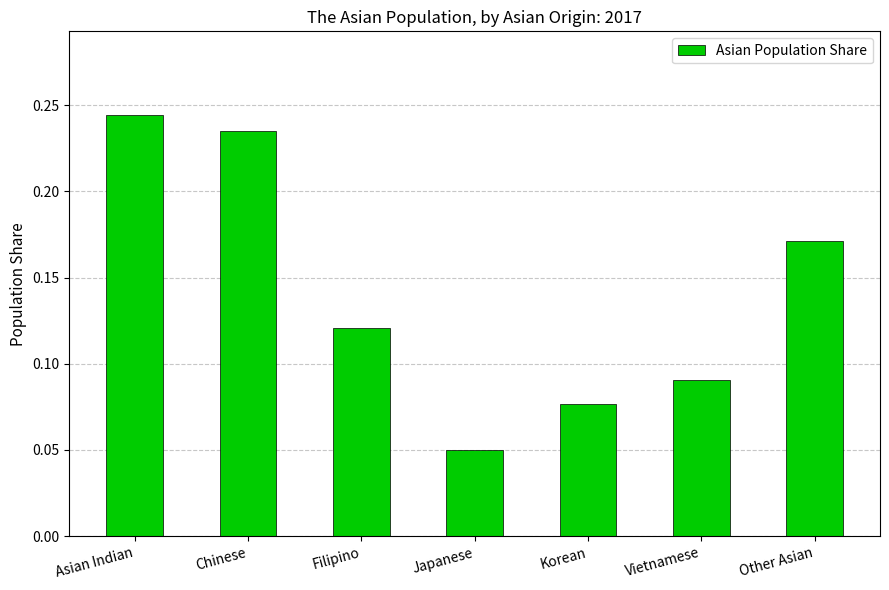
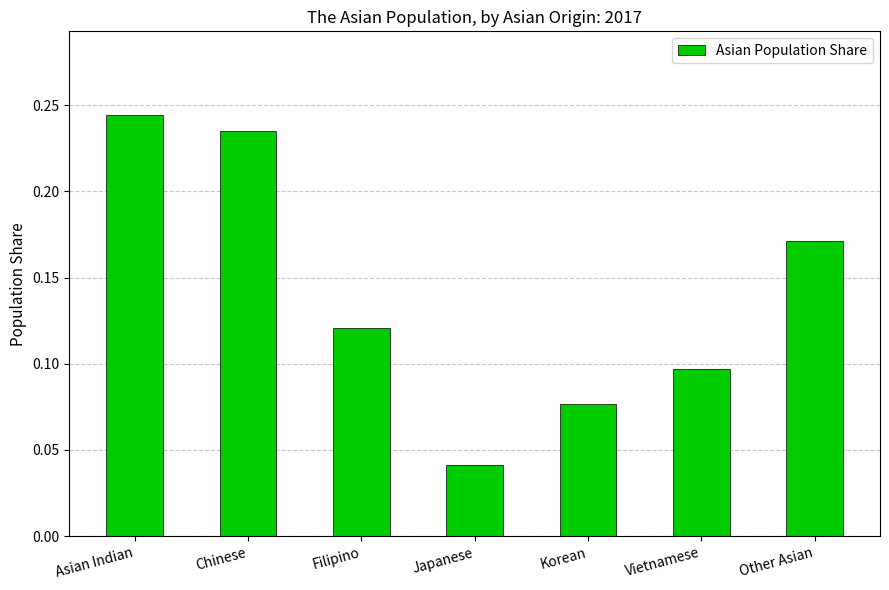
  {
    "Asian Indian": 0.244,
    "Chinese": 0.235,
    "Filipino": 0.121,
-   "Japanese": 0.050,
+   "Japanese": 0.041,
    "Korean": 0.077,
-   "Vietnamese": 0.091,
+   "Vietnamese": 0.097,
    "Other Asian": 0.171
  }
